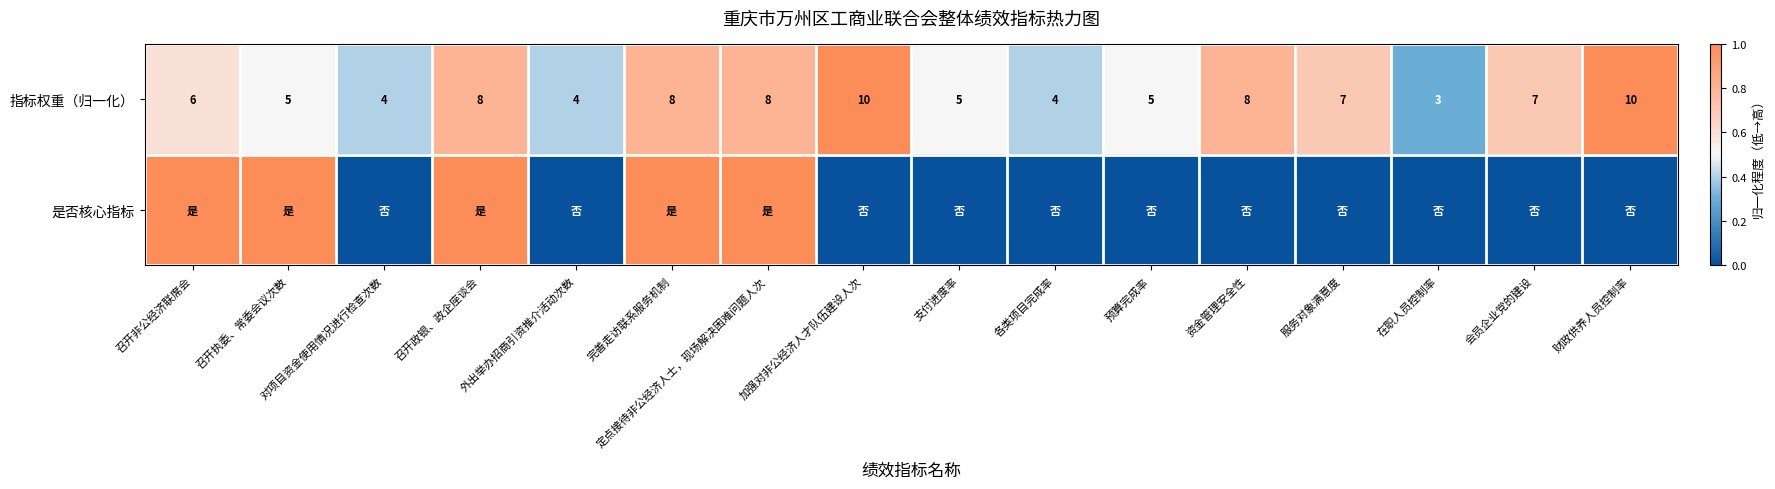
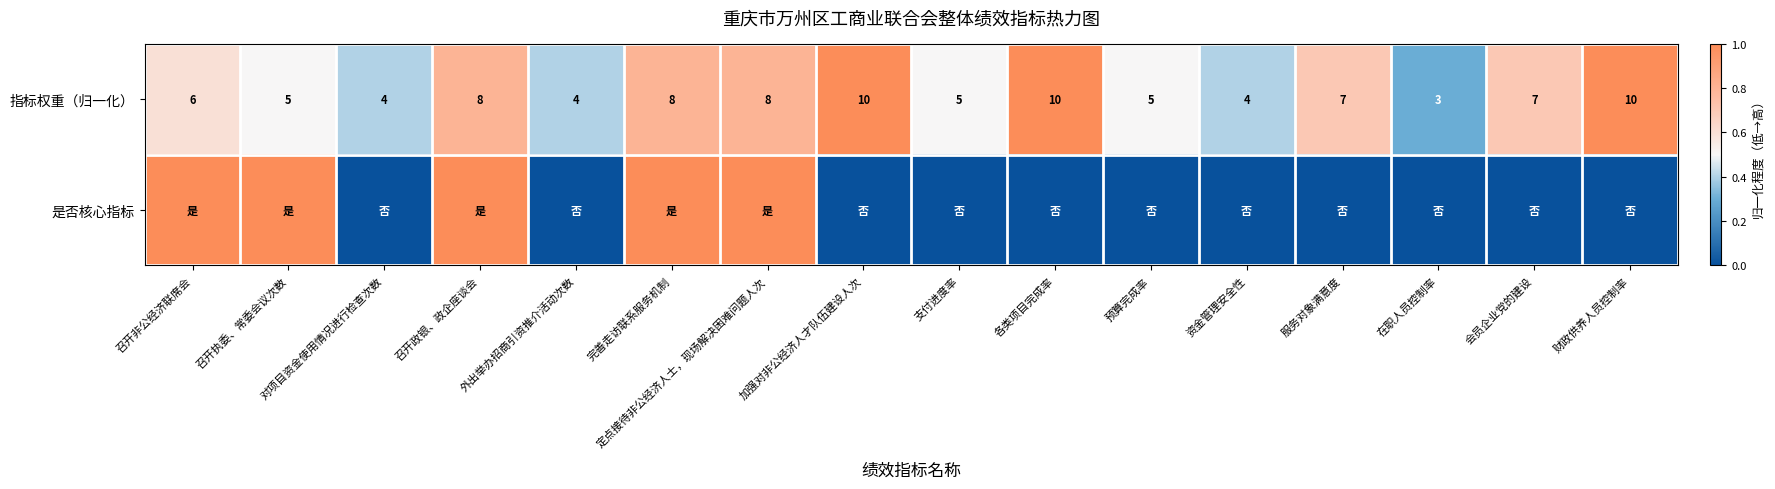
  {
    "指标权重（归一化）": {
      "召开非公经济联席会": 6,
      "召开执委、常委会议次数": 5,
      "对项目资金使用情况进行检查次数": 4,
      "召开政银、政企座谈会": 8,
      "外出举办招商引资推介活动次数": 4,
      "完善走访联系服务机制": 8,
      "定点接待非公经济人士，现场解决困难问题人次": 8,
      "加强对非公经济人才队伍建设人次": 10,
      "支付进度率": 5,
-     "各类项目完成率": 4,
+     "各类项目完成率": 10,
      "预算完成率": 5,
-     "资金管理安全性": 8,
+     "资金管理安全性": 4,
      "服务对象满意度": 7,
      "在职人员控制率": 3,
      "会员企业党的建设": 7,
      "财政供养人员控制率": 10
    }
  }
